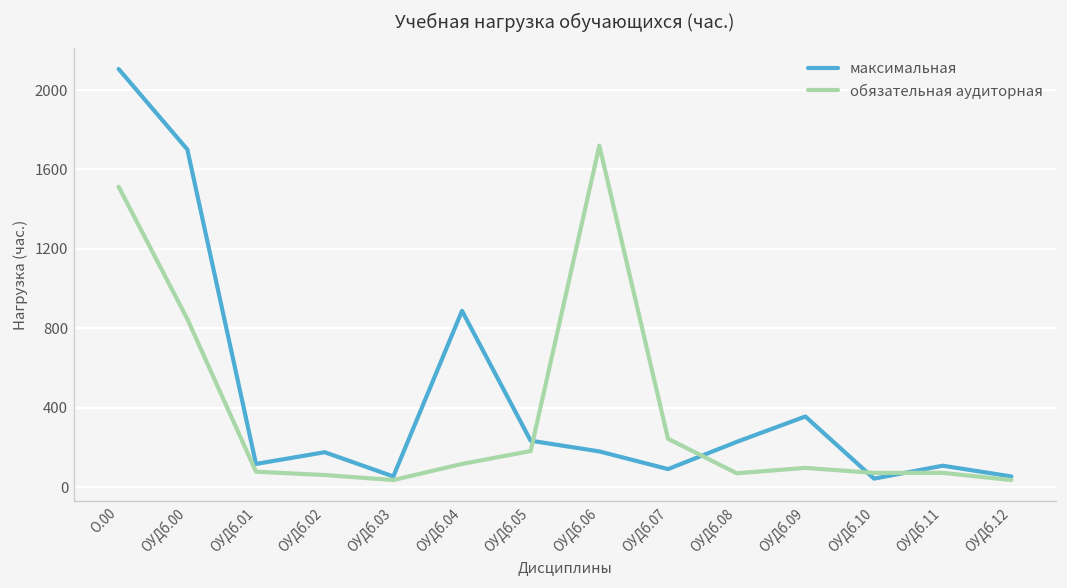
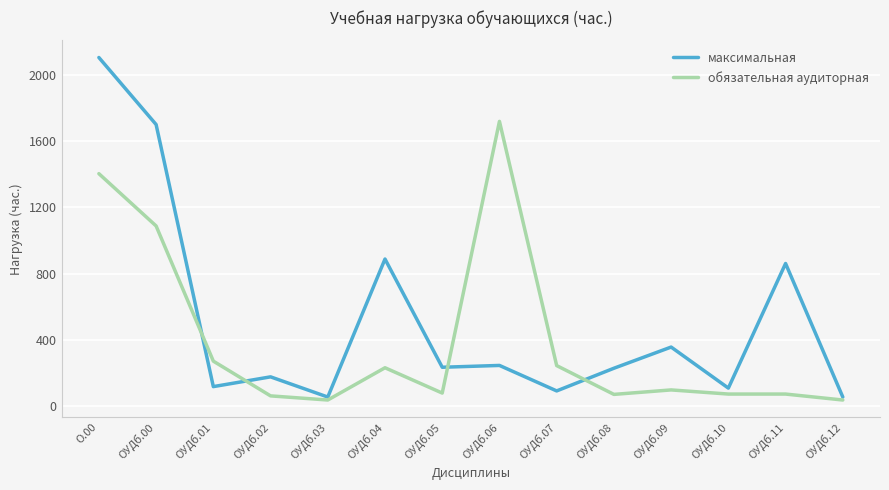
  {
    "максимальная": {
      "О.00": 2110,
      "ОУДб.00": 1700,
      "ОУДб.01": 120,
      "ОУДб.02": 180,
      "ОУДб.03": 50,
      "ОУДб.04": 890,
      "ОУДб.05": 230,
-     "ОУДб.06": 180,
+     "ОУДб.06": 250,
      "ОУДб.07": 90,
      "ОУДб.08": 230,
      "ОУДб.09": 360,
-     "ОУДб.10": 40,
-     "ОУДб.11": 110,
+     "ОУДб.10": 110,
+     "ОУДб.11": 860,
      "ОУДб.12": 50
    },
    "обязательная аудиторная": {
-     "О.00": 1510,
-     "ОУДб.00": 850,
-     "ОУДб.01": 80,
+     "О.00": 1400,
+     "ОУДб.00": 1090,
+     "ОУДб.01": 270,
      "ОУДб.02": 60,
      "ОУДб.03": 40,
-     "ОУДб.04": 120,
-     "ОУДб.05": 180,
+     "ОУДб.04": 230,
+     "ОУДб.05": 80,
      "ОУДб.06": 1720,
      "ОУДб.07": 240,
      "ОУДб.08": 70,
      "ОУДб.09": 100,
      "ОУДб.10": 70,
      "ОУДб.11": 70,
      "ОУДб.12": 40
    }
  }
